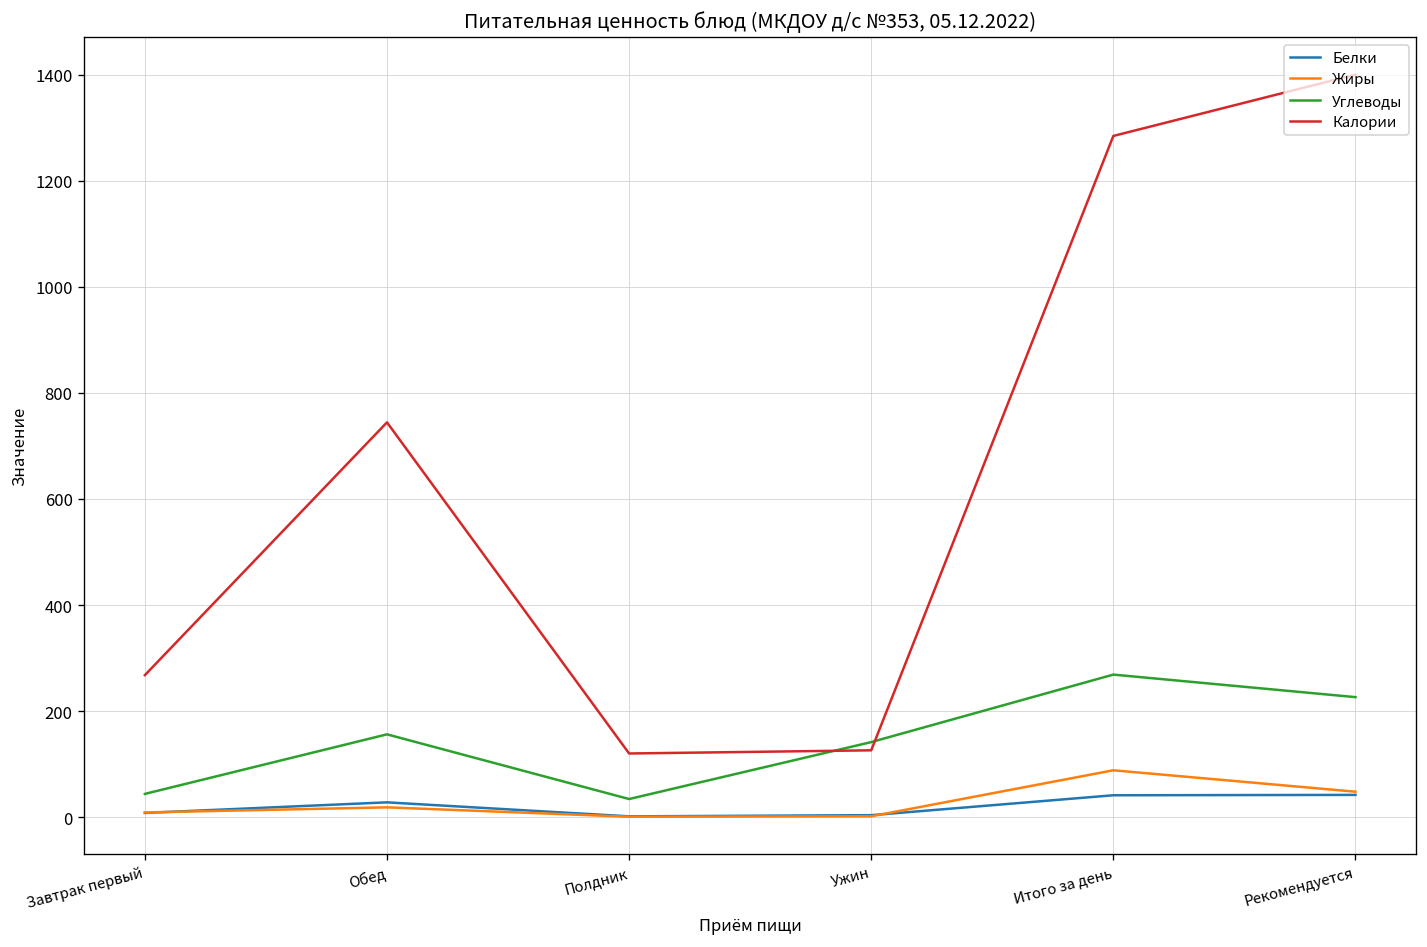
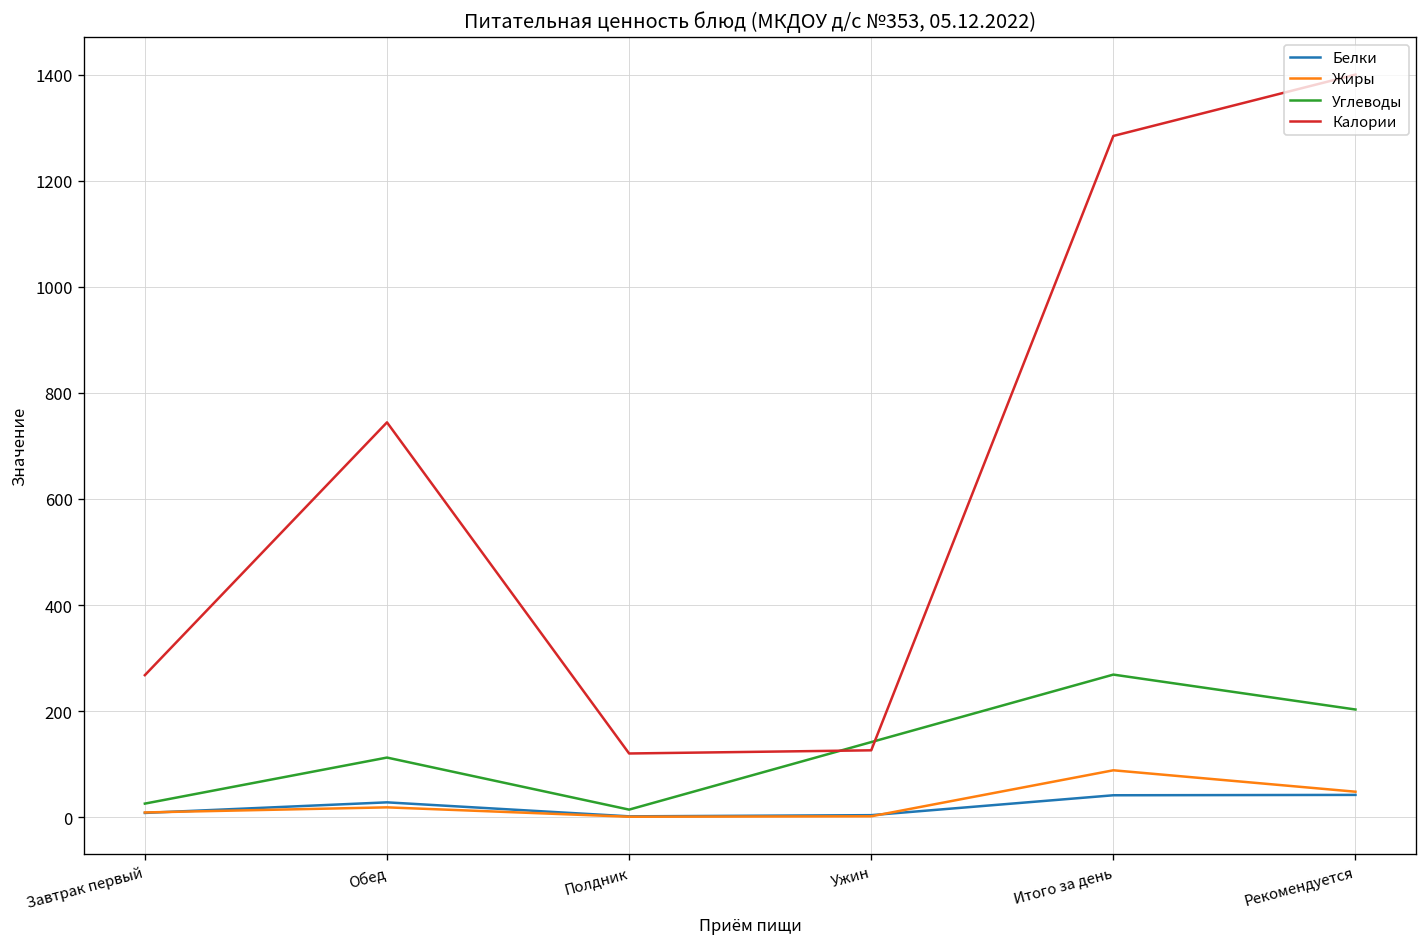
  {
    "Белки": {
      "Обед": 30,
      "Итого за день": 40,
      "Рекомендуется": 40
    },
    "Жиры": {
      "Обед": 20,
      "Итого за день": 90,
      "Рекомендуется": 50
    },
    "Углеводы": {
-     "Завтрак первый": 40,
-     "Обед": 160,
-     "Полдник": 30,
+     "Завтрак первый": 30,
+     "Обед": 110,
+     "Полдник": 10,
      "Ужин": 140,
      "Итого за день": 270,
-     "Рекомендуется": 230
+     "Рекомендуется": 200
    },
    "Калории": {
      "Завтрак первый": 270,
      "Обед": 740,
      "Полдник": 120,
      "Ужин": 130,
      "Итого за день": 1280
    }
  }
